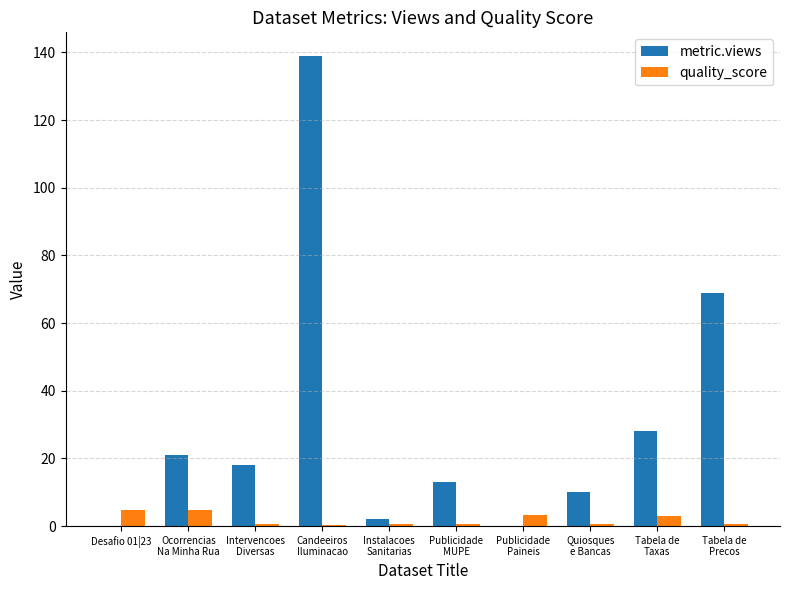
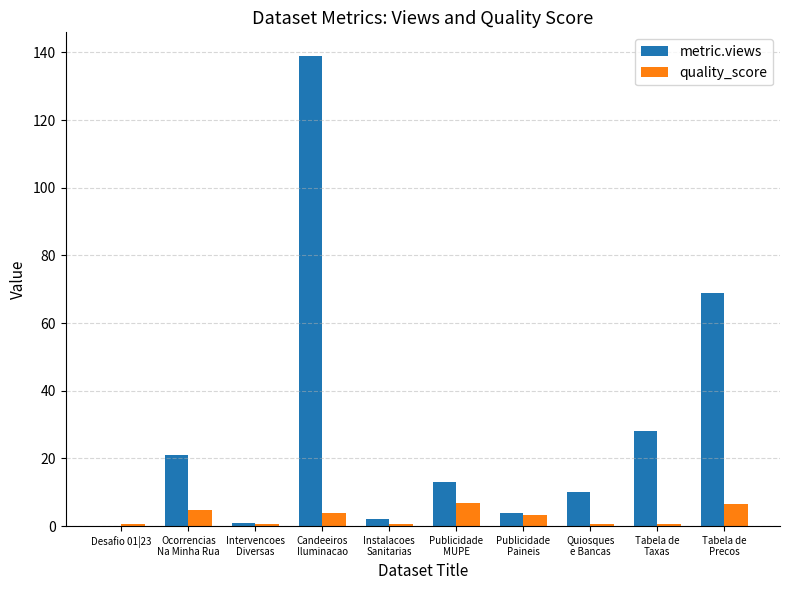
  {
    "metric.views": {
      "Desafio 01|23": 0,
      "Ocorrencias Na Minha Rua": 21,
-     "Intervencoes Diversas": 18,
+     "Intervencoes Diversas": 1,
      "Candeeiros Iluminacao": 139,
      "Instalacoes Sanitarias": 2,
      "Publicidade MUPE": 13,
-     "Publicidade Paineis": 0,
+     "Publicidade Paineis": 4,
      "Quiosques e Bancas": 10,
      "Tabela de Taxas": 28,
      "Tabela de Precos": 69
    },
    "quality_score": {
-     "Desafio 01|23": 5,
+     "Desafio 01|23": 1,
      "Ocorrencias Na Minha Rua": 5,
-     "Candeeiros Iluminacao": 0,
-     "Publicidade MUPE": 1,
+     "Candeeiros Iluminacao": 4,
+     "Publicidade MUPE": 7,
      "Publicidade Paineis": 3,
-     "Tabela de Taxas": 3,
-     "Tabela de Precos": 1
+     "Tabela de Taxas": 1,
+     "Tabela de Precos": 7
    }
  }
